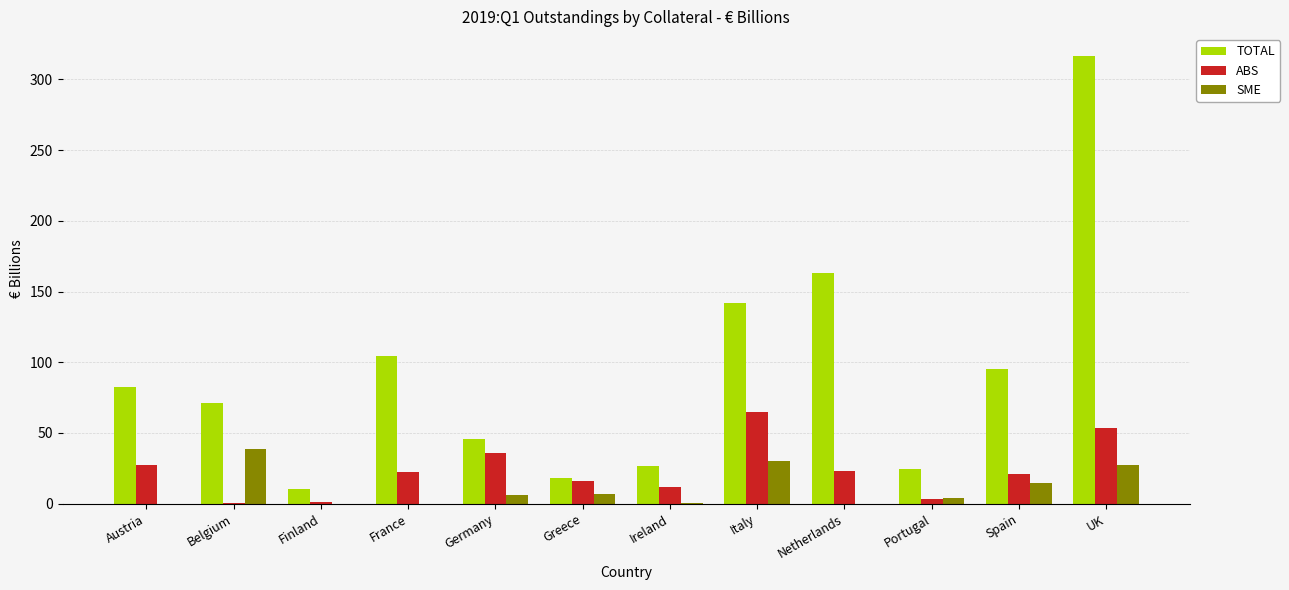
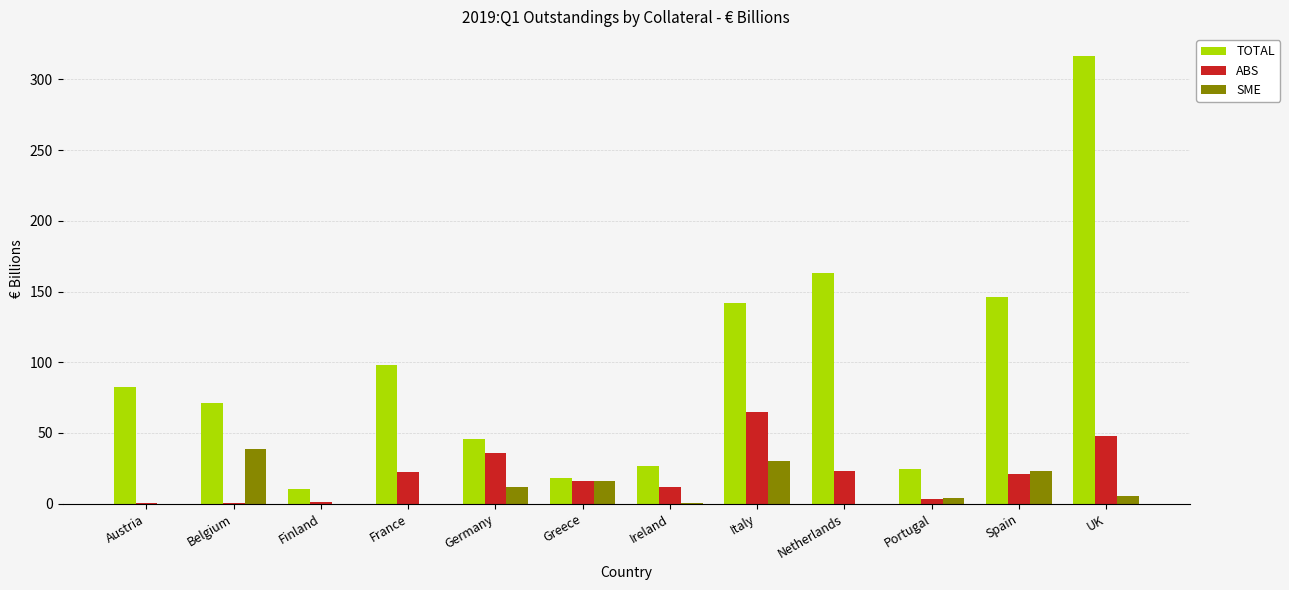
  {
    "TOTAL": {
      "Austria": 82,
      "Belgium": 71,
      "Finland": 10,
-     "France": 105,
+     "France": 98,
      "Germany": 46,
      "Greece": 18,
      "Ireland": 27,
      "Italy": 142,
      "Netherlands": 163,
      "Portugal": 24,
-     "Spain": 95,
+     "Spain": 146,
      "UK": 316
    },
    "ABS": {
-     "Austria": 27,
+     "Austria": 1,
      "France": 22,
      "Germany": 36,
      "Greece": 16,
      "Ireland": 12,
      "Italy": 65,
      "Netherlands": 23,
      "Portugal": 3,
      "Spain": 21,
-     "UK": 53
+     "UK": 47
    },
    "SME": {
      "Austria": 0,
      "Belgium": 39,
      "Finland": 0,
-     "Germany": 6,
-     "Greece": 7,
+     "Germany": 12,
+     "Greece": 16,
      "Italy": 30,
      "Netherlands": 0,
      "Portugal": 4,
-     "Spain": 15,
-     "UK": 27
+     "Spain": 23,
+     "UK": 6
    }
  }
